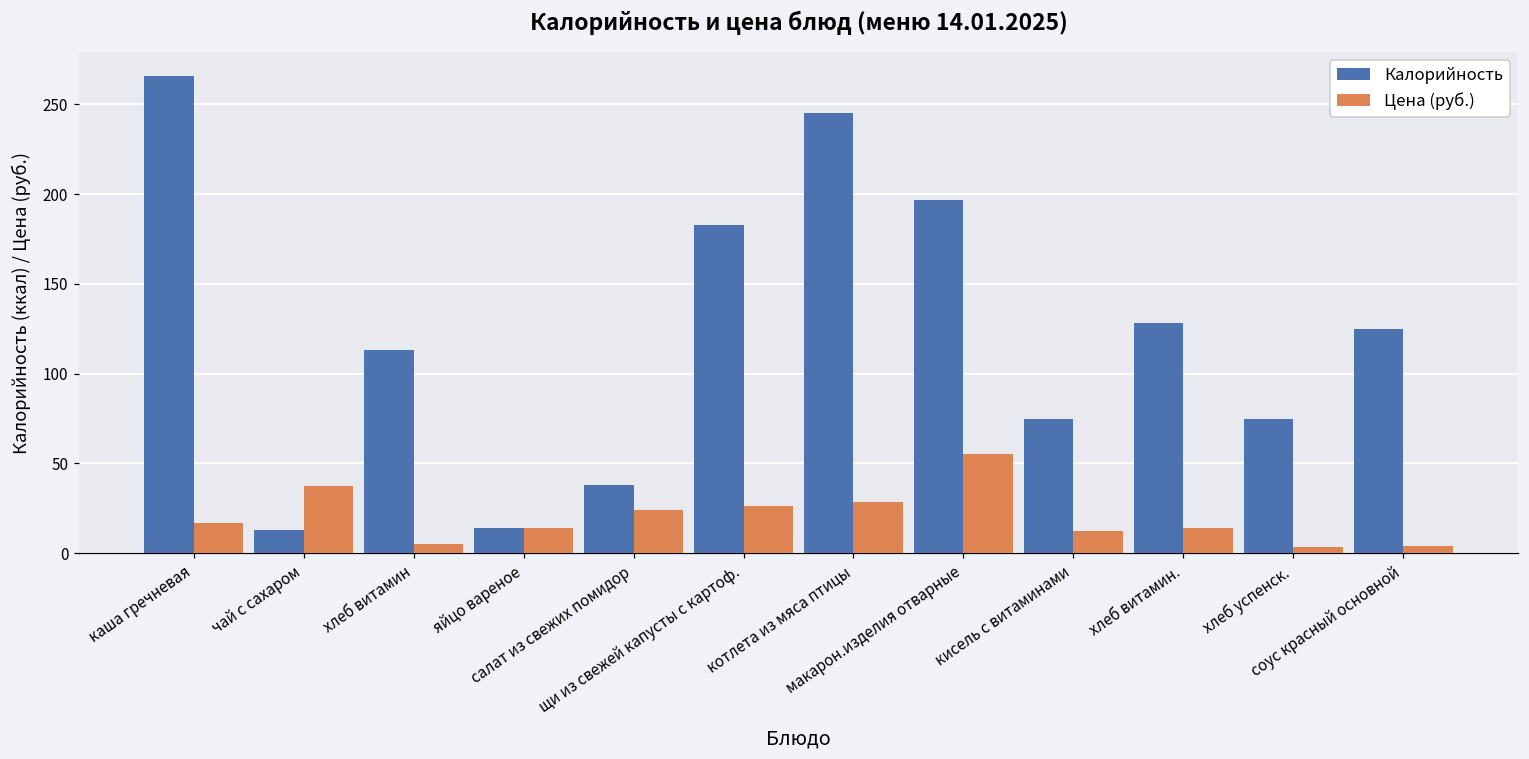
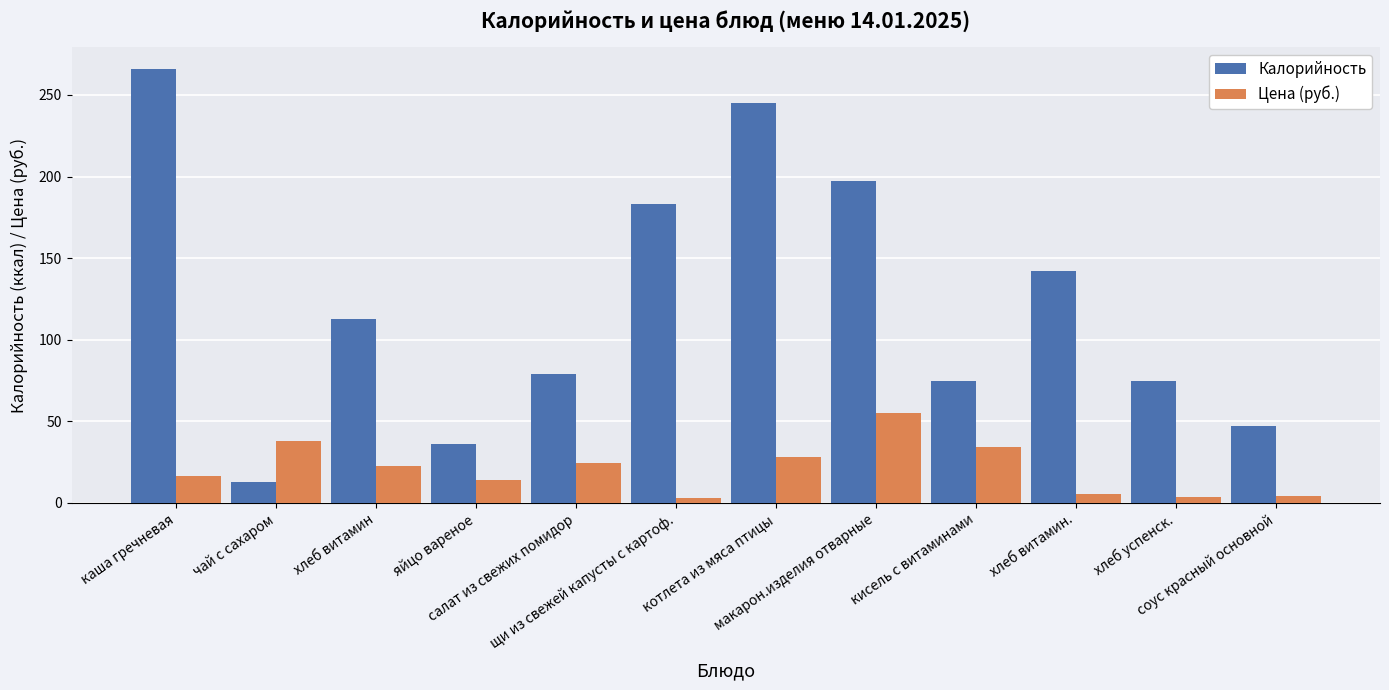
  {
    "Калорийность": {
      "каша гречневая": 266,
      "чай с сахаром": 13,
      "хлеб витамин": 113,
-     "яйцо вареное": 14,
-     "салат из свежих помидор": 38,
+     "яйцо вареное": 36,
+     "салат из свежих помидор": 79,
      "щи из свежей капусты с картоф.": 183,
      "котлета из мяса птицы": 245,
      "макарон.изделия отварные": 197,
      "кисель с витаминами": 75,
-     "хлеб витамин.": 128,
+     "хлеб витамин.": 142,
      "хлеб успенск.": 75,
-     "соус красный основной": 125
+     "соус красный основной": 47
    },
    "Цена (руб.)": {
      "каша гречневая": 17,
      "чай с сахаром": 38,
-     "хлеб витамин": 5,
+     "хлеб витамин": 22,
      "яйцо вареное": 14,
      "салат из свежих помидор": 24,
-     "щи из свежей капусты с картоф.": 26,
+     "щи из свежей капусты с картоф.": 3,
      "котлета из мяса птицы": 28,
      "макарон.изделия отварные": 55,
-     "кисель с витаминами": 12,
-     "хлеб витамин.": 14,
+     "кисель с витаминами": 34,
+     "хлеб витамин.": 5,
      "хлеб успенск.": 4,
      "соус красный основной": 4
    }
  }
